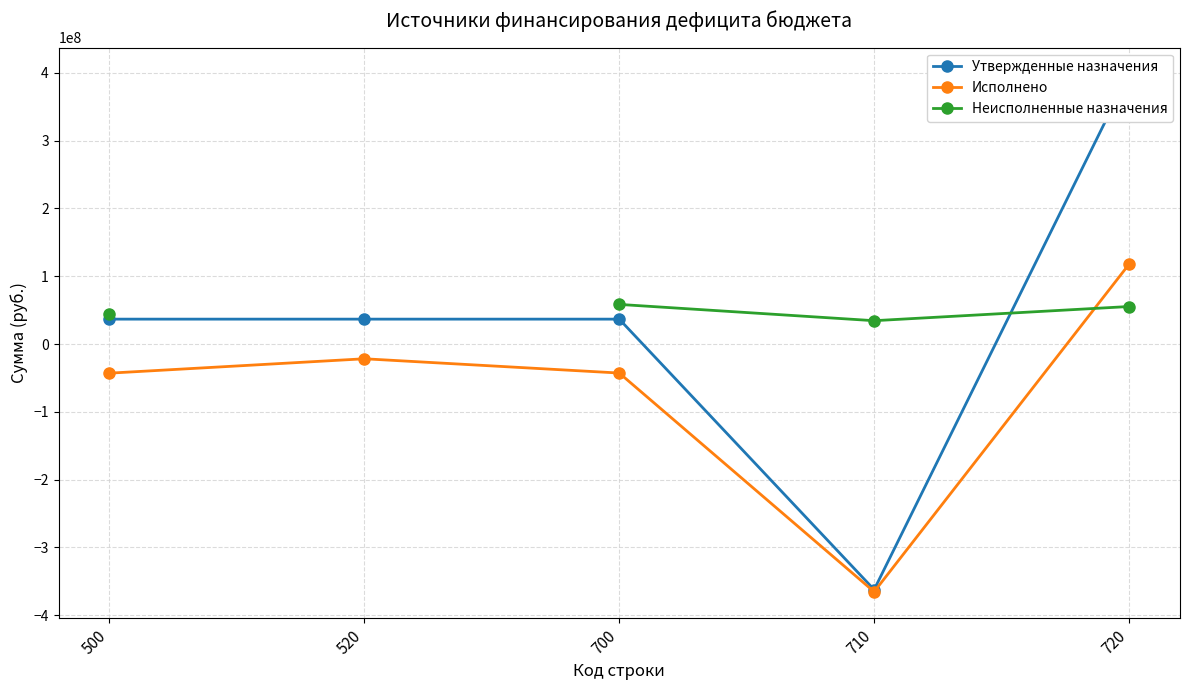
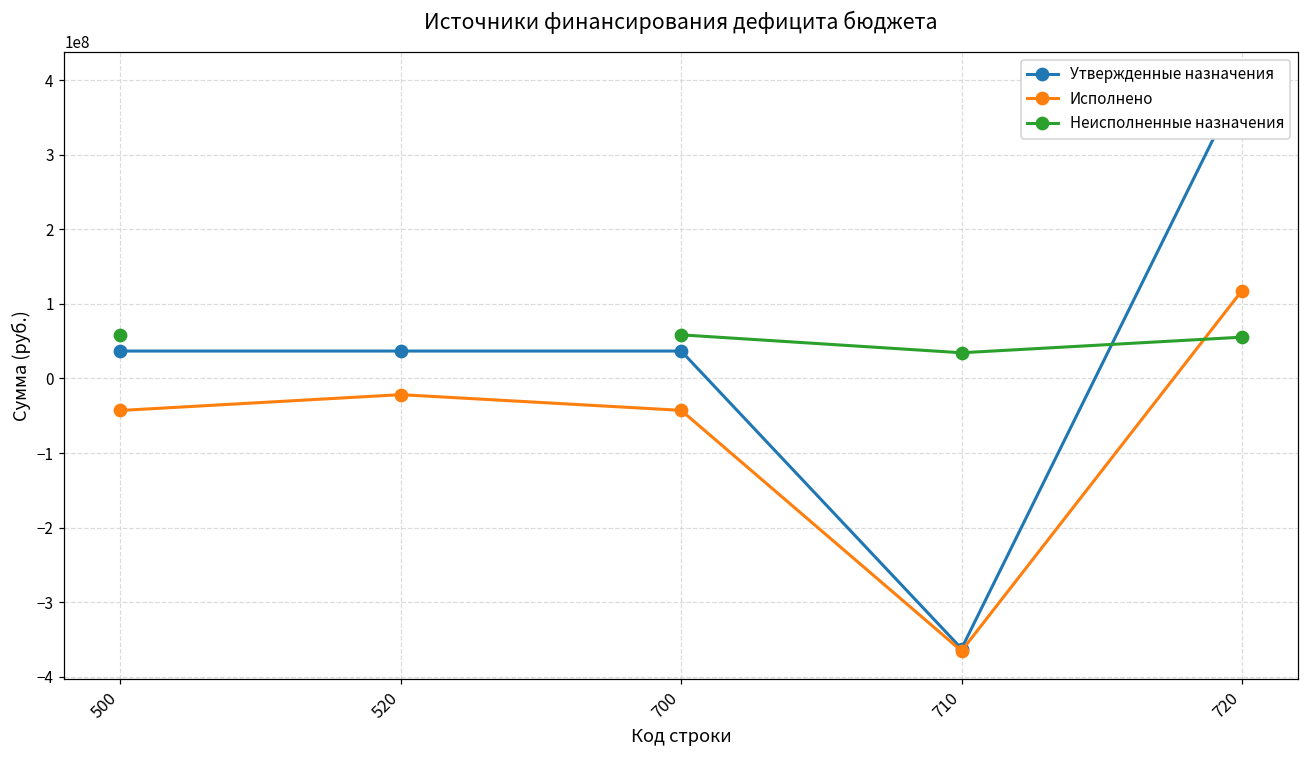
  {
    "Утвержденные назначения": {
      "500": 40000000,
      "520": 40000000,
      "700": 40000000
    },
    "Исполнено": {
      "500": -40000000,
      "520": -20000000,
      "700": -40000000,
      "720": 120000000
    },
    "Неисполненные назначения": {
-     "500": 40000000,
+     "500": 60000000,
      "700": 60000000,
      "710": 30000000,
      "720": 60000000
    }
  }
